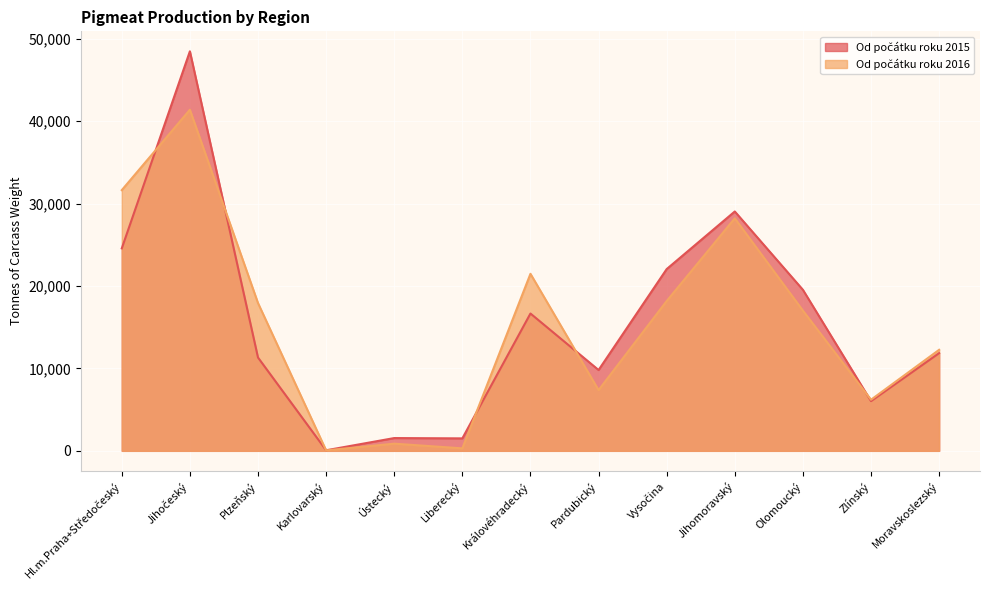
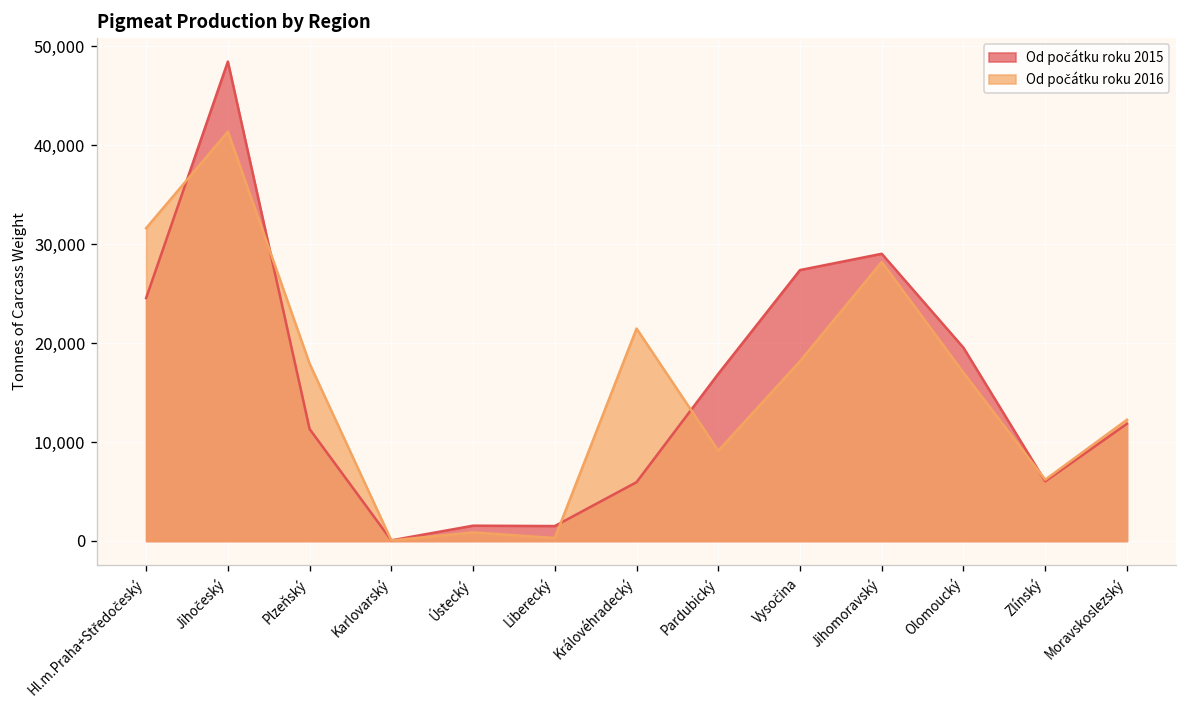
  {
    "Od počátku roku 2015": {
      "Hl.m.Praha+Středočeský": "25,000",
      "Jihočeský": "48,000",
      "Plzeňský": "11,000",
      "Ústecký": "2,000",
      "Liberecký": "2,000",
-     "Královéhradecký": "17,000",
-     "Pardubický": "10,000",
-     "Vysočina": "22,000",
+     "Královéhradecký": "6,000",
+     "Pardubický": "17,000",
+     "Vysočina": "27,000",
      "Jihomoravský": "29,000",
      "Olomoucký": "20,000",
      "Moravskoslezský": "12,000"
    },
    "Od počátku roku 2016": {
      "Hl.m.Praha+Středočeský": "32,000",
      "Jihočeský": "41,000",
      "Plzeňský": "18,000",
      "Ústecký": "1,000",
      "Liberecký": "0",
      "Královéhradecký": "21,000",
-     "Pardubický": "7,000",
+     "Pardubický": "9,000",
      "Vysočina": "18,000",
      "Jihomoravský": "28,000",
      "Olomoucký": "17,000",
      "Moravskoslezský": "12,000"
    }
  }
